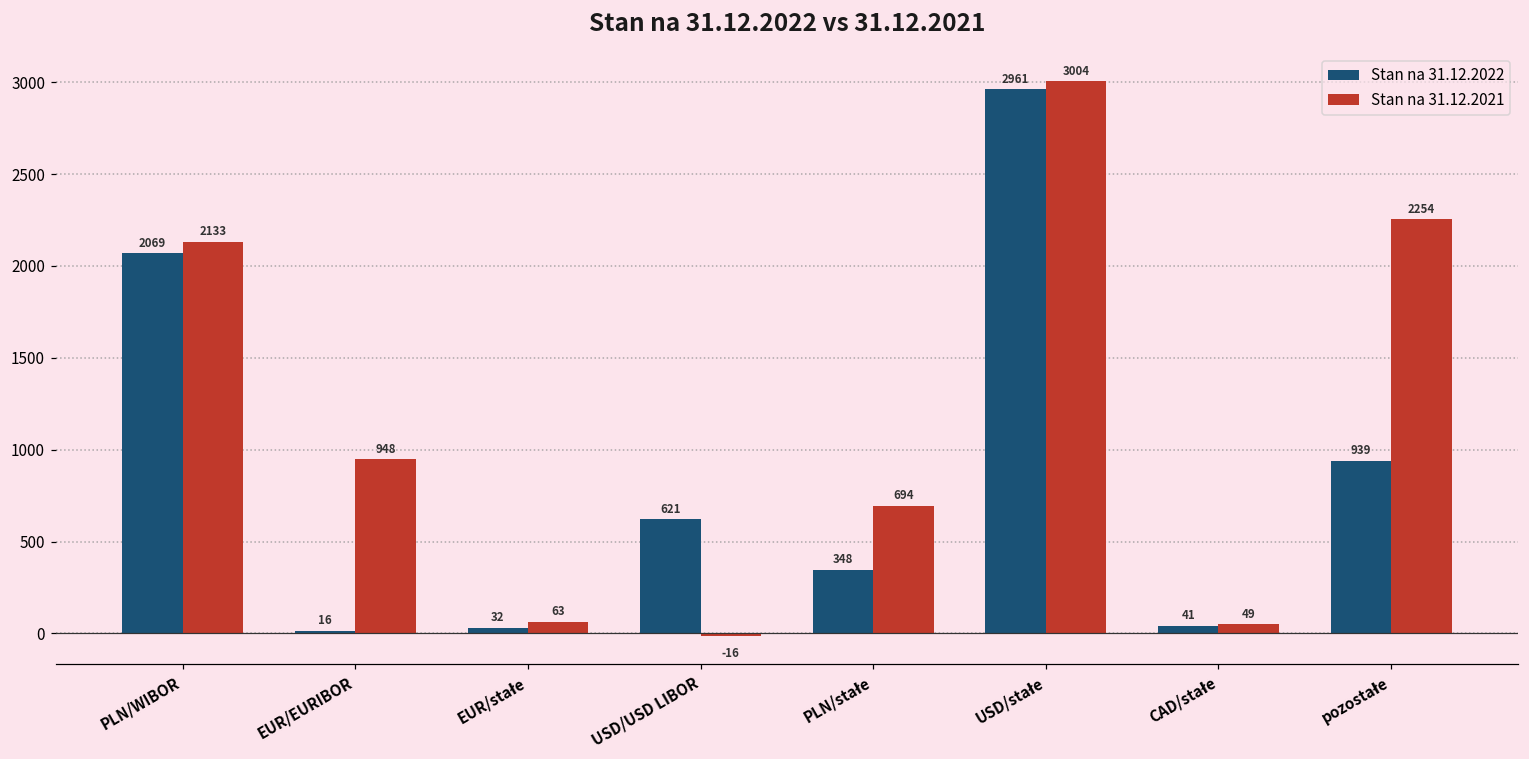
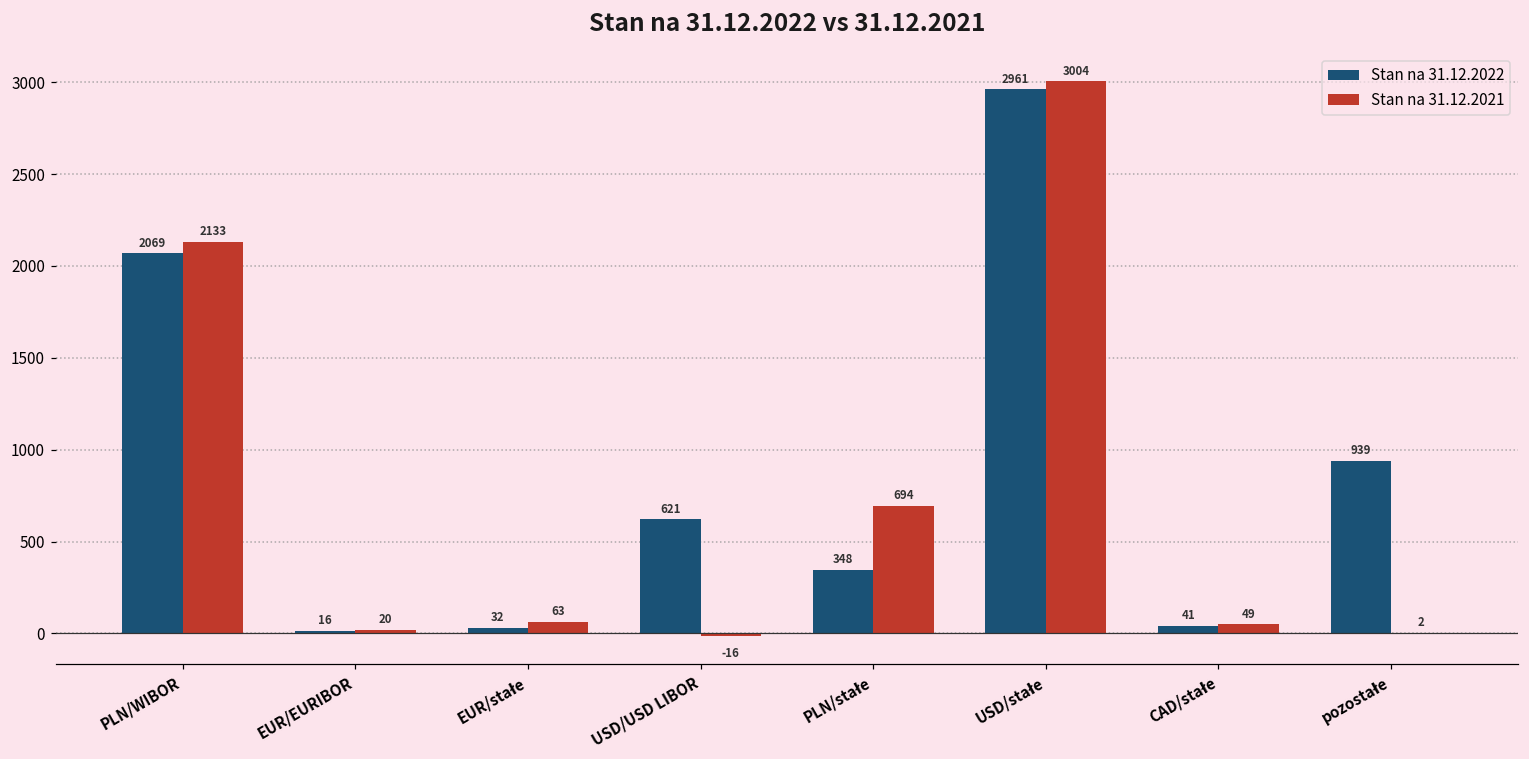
  {
    "Stan na 31.12.2022": {
      "PLN/WIBOR": 2069,
      "EUR/EURIBOR": 16,
      "EUR/stałe": 32,
      "USD/USD LIBOR": 621,
      "PLN/stałe": 348,
      "USD/stałe": 2961,
      "CAD/stałe": 41,
      "pozostałe": 939
    },
    "Stan na 31.12.2021": {
      "PLN/WIBOR": 2133,
-     "EUR/EURIBOR": 948,
+     "EUR/EURIBOR": 20,
      "EUR/stałe": 63,
      "USD/USD LIBOR": -16,
      "PLN/stałe": 694,
      "USD/stałe": 3004,
      "CAD/stałe": 49,
-     "pozostałe": 2254
+     "pozostałe": 2
    }
  }
